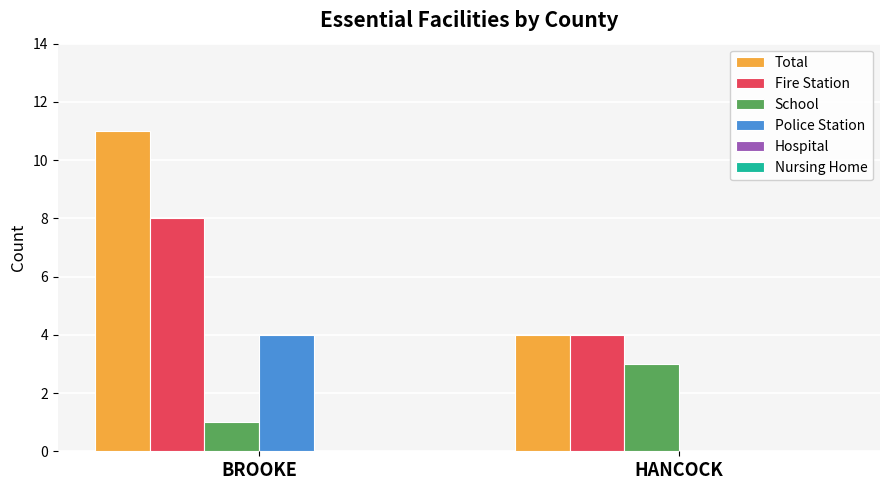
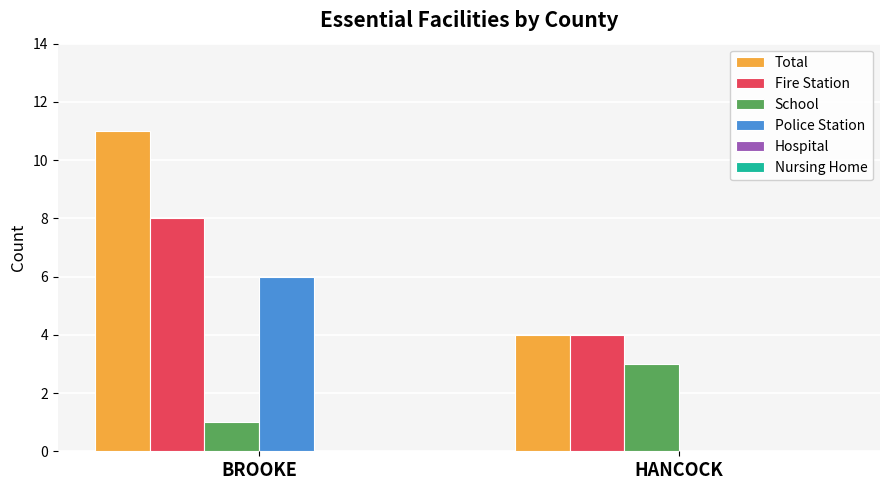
  {
    "Total": {
      "BROOKE": 11,
      "HANCOCK": 4
    },
    "Fire Station": {
      "BROOKE": 8,
      "HANCOCK": 4
    },
    "School": {
      "BROOKE": 1,
      "HANCOCK": 3
    },
    "Police Station": {
-     "BROOKE": 4,
+     "BROOKE": 6,
      "HANCOCK": 0
    },
    "Hospital": {
      "BROOKE": 0,
      "HANCOCK": 0
    },
    "Nursing Home": {
      "BROOKE": 0,
      "HANCOCK": 0
    }
  }
